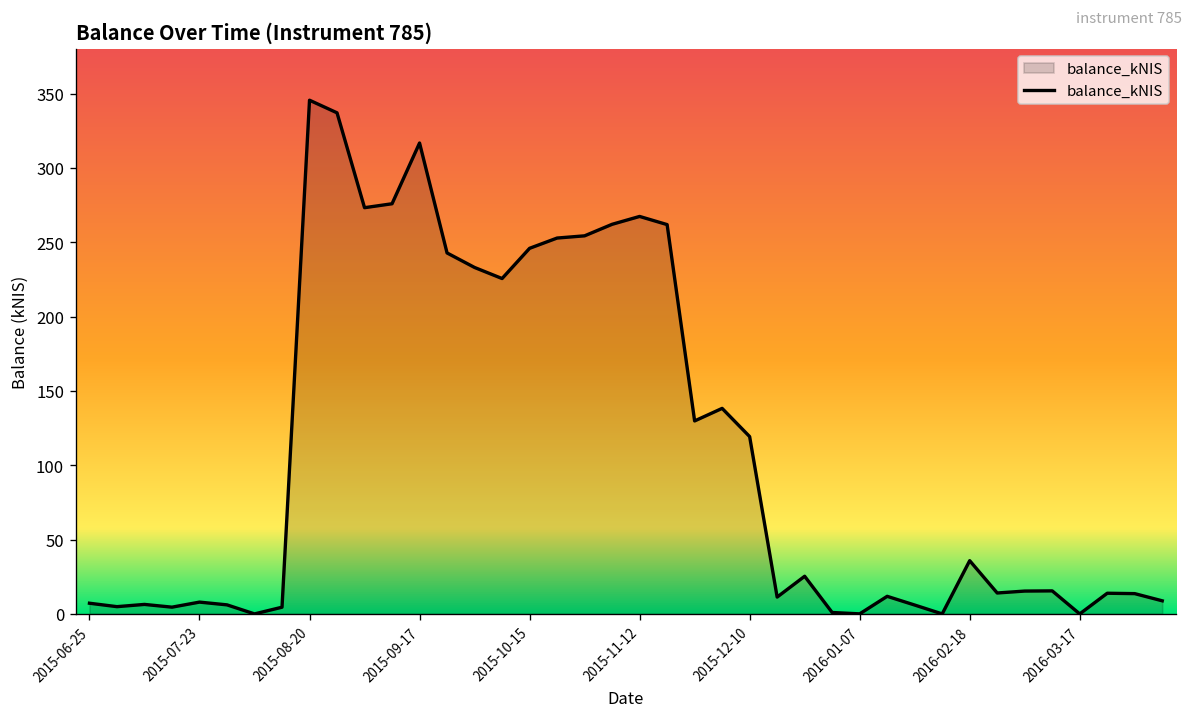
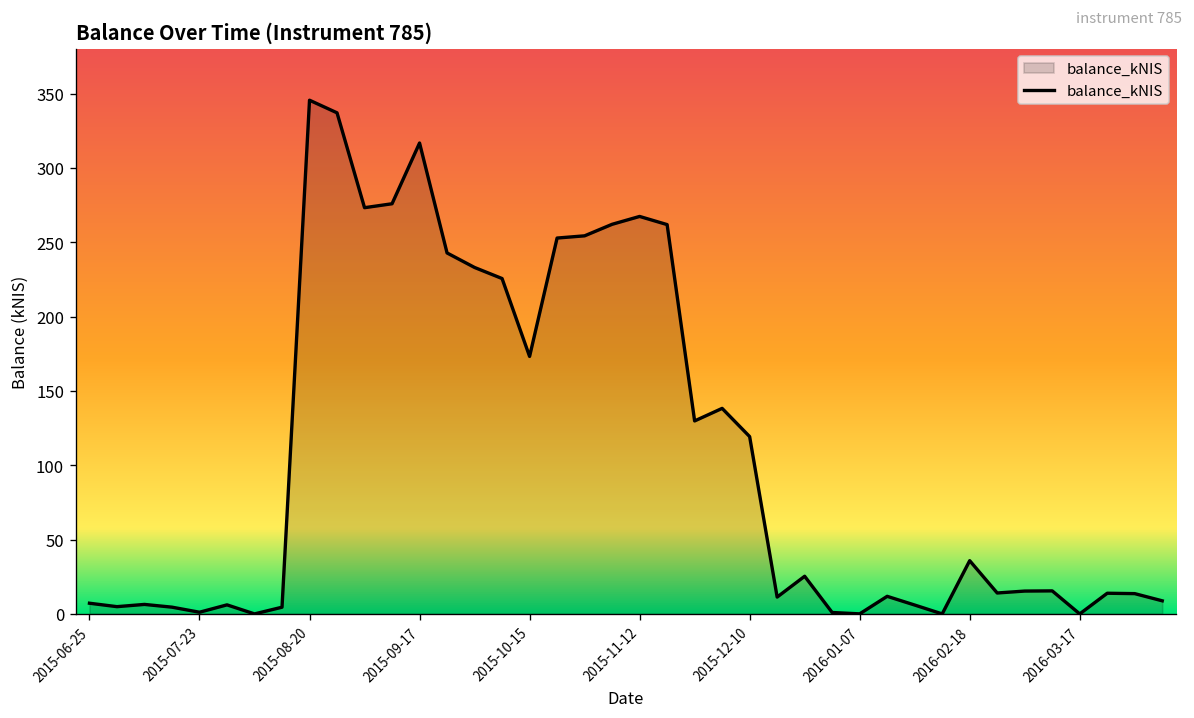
  {
    "2015-06-25": 7,
-   "2015-07-23": 8,
+   "2015-07-23": 1,
    "2015-08-20": 346,
    "2015-09-17": 317,
-   "2015-10-15": 246,
+   "2015-10-15": 173,
    "2015-11-12": 268,
    "2015-12-10": 119,
    "2016-01-07": 0,
    "2016-02-18": 36,
    "2016-03-17": 0
  }
